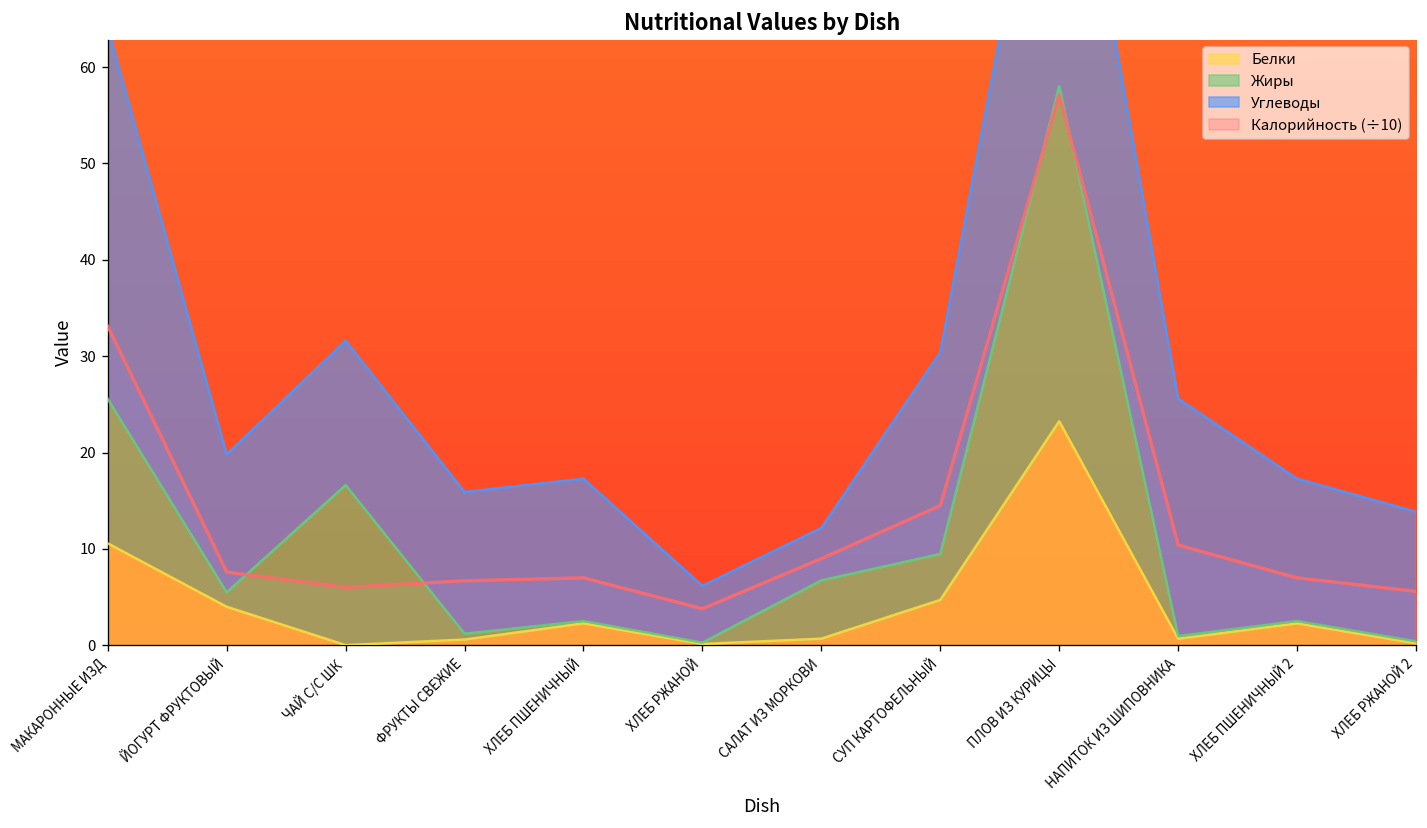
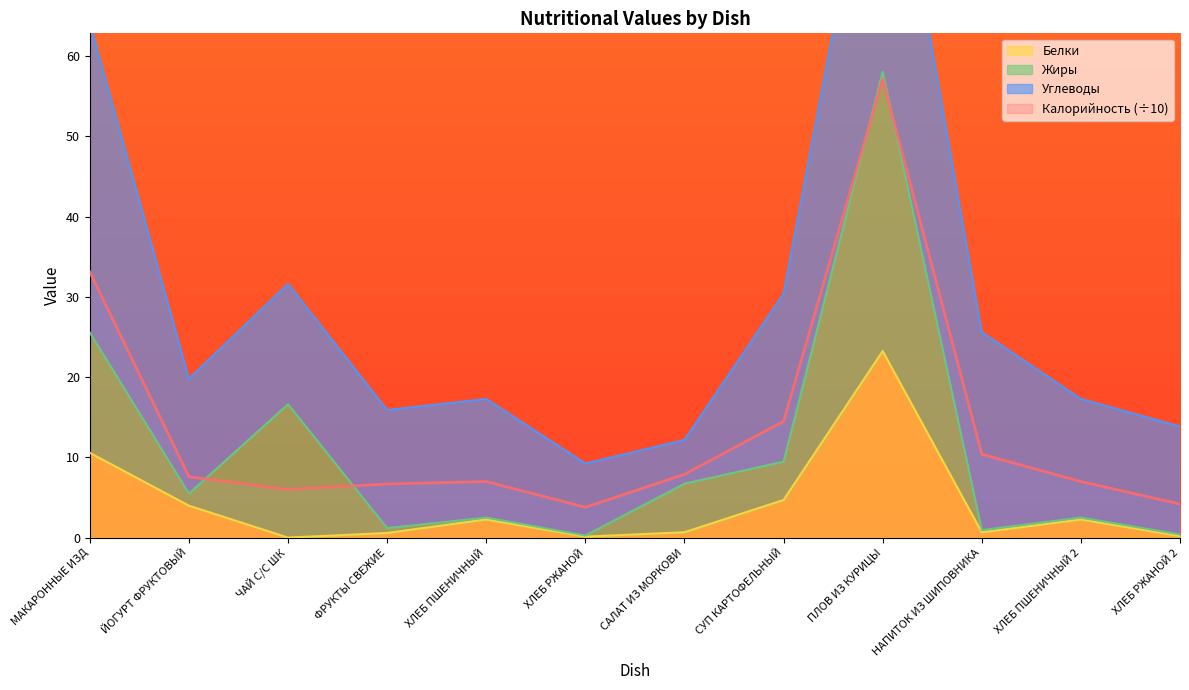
  {
    "Белки": {
      "МАКАРОННЫЕ ИЗД": 11,
      "ЙОГУРТ ФРУКТОВЫЙ": 4,
      "ЧАЙ С/С ШК": 0,
      "ФРУКТЫ СВЕЖИЕ": 1,
      "САЛАТ ИЗ МОРКОВИ": 1,
      "СУП КАРТОФЕЛЬНЫЙ": 5,
      "ПЛОВ ИЗ КУРИЦЫ": 23
    },
    "Жиры": {
      "МАКАРОННЫЕ ИЗД": 15,
      "ЙОГУРТ ФРУКТОВЫЙ": 2,
      "ЧАЙ С/С ШК": 17,
      "ФРУКТЫ СВЕЖИЕ": 1,
      "САЛАТ ИЗ МОРКОВИ": 6,
      "СУП КАРТОФЕЛЬНЫЙ": 5,
      "ПЛОВ ИЗ КУРИЦЫ": 35
    },
    "Углеводы": {
      "ЙОГУРТ ФРУКТОВЫЙ": 14,
      "ЧАЙ С/С ШК": 15,
      "ФРУКТЫ СВЕЖИЕ": 15,
      "ХЛЕБ ПШЕНИЧНЫЙ": 15,
-     "ХЛЕБ РЖАНОЙ": 6,
+     "ХЛЕБ РЖАНОЙ": 9,
      "САЛАТ ИЗ МОРКОВИ": 5,
      "СУП КАРТОФЕЛЬНЫЙ": 21,
      "НАПИТОК ИЗ ШИПОВНИКА": 25,
      "ХЛЕБ ПШЕНИЧНЫЙ 2": 15,
      "ХЛЕБ РЖАНОЙ 2": 13
    },
    "Калорийность (÷10)": {
      "МАКАРОННЫЕ ИЗД": 33,
      "ЙОГУРТ ФРУКТОВЫЙ": 8,
      "ЧАЙ С/С ШК": 6,
      "ФРУКТЫ СВЕЖИЕ": 7,
      "ХЛЕБ ПШЕНИЧНЫЙ": 7,
      "ХЛЕБ РЖАНОЙ": 4,
-     "САЛАТ ИЗ МОРКОВИ": 9,
+     "САЛАТ ИЗ МОРКОВИ": 8,
      "СУП КАРТОФЕЛЬНЫЙ": 15,
      "ПЛОВ ИЗ КУРИЦЫ": 57,
      "НАПИТОК ИЗ ШИПОВНИКА": 10,
      "ХЛЕБ ПШЕНИЧНЫЙ 2": 7,
-     "ХЛЕБ РЖАНОЙ 2": 6
+     "ХЛЕБ РЖАНОЙ 2": 4
    }
  }
